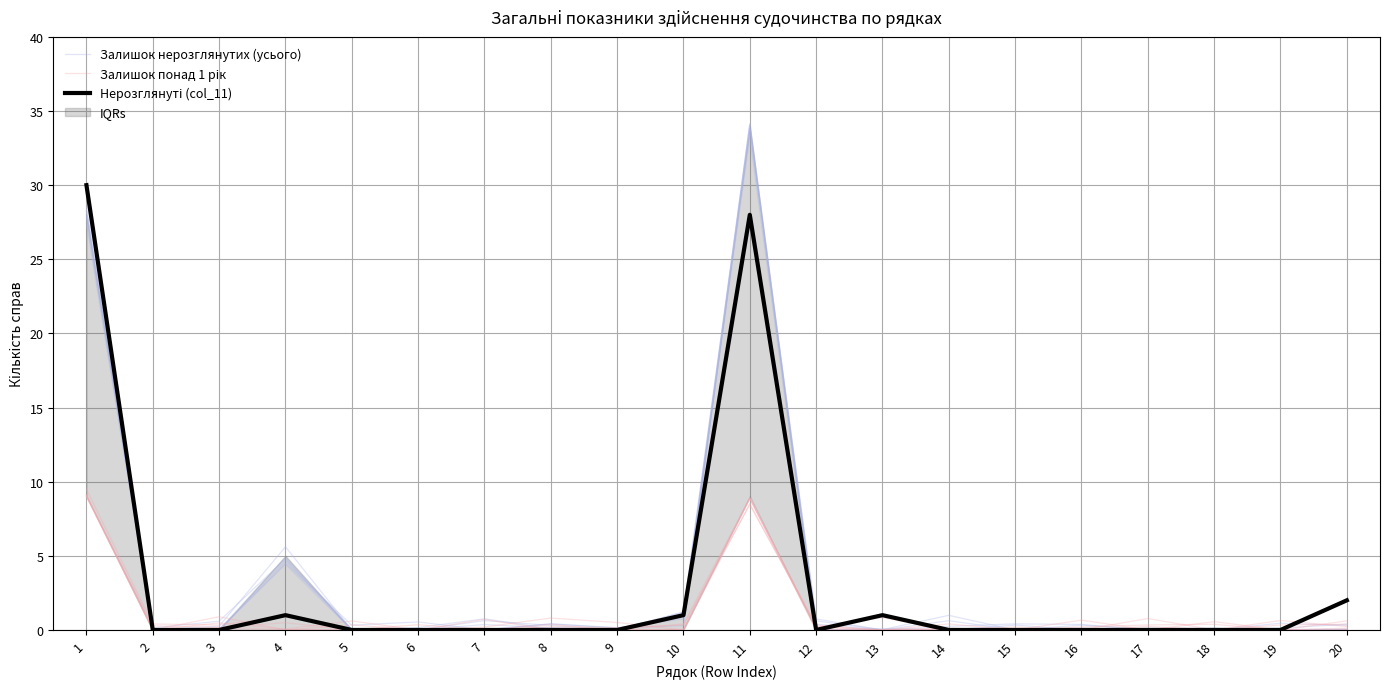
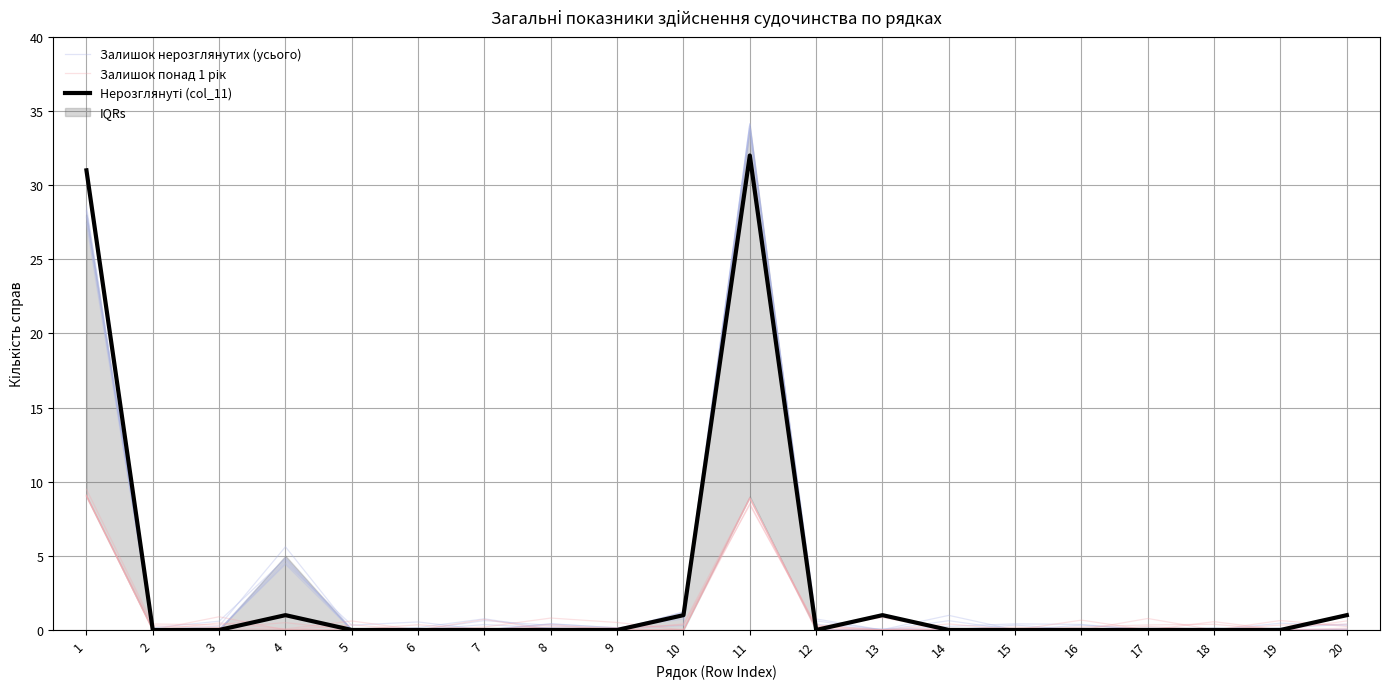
  {
    "Нерозглянуті (col_11)": {
-     "1": 30,
-     "11": 28,
-     "20": 2
+     "1": 31,
+     "11": 32,
+     "20": 1
    }
  }
